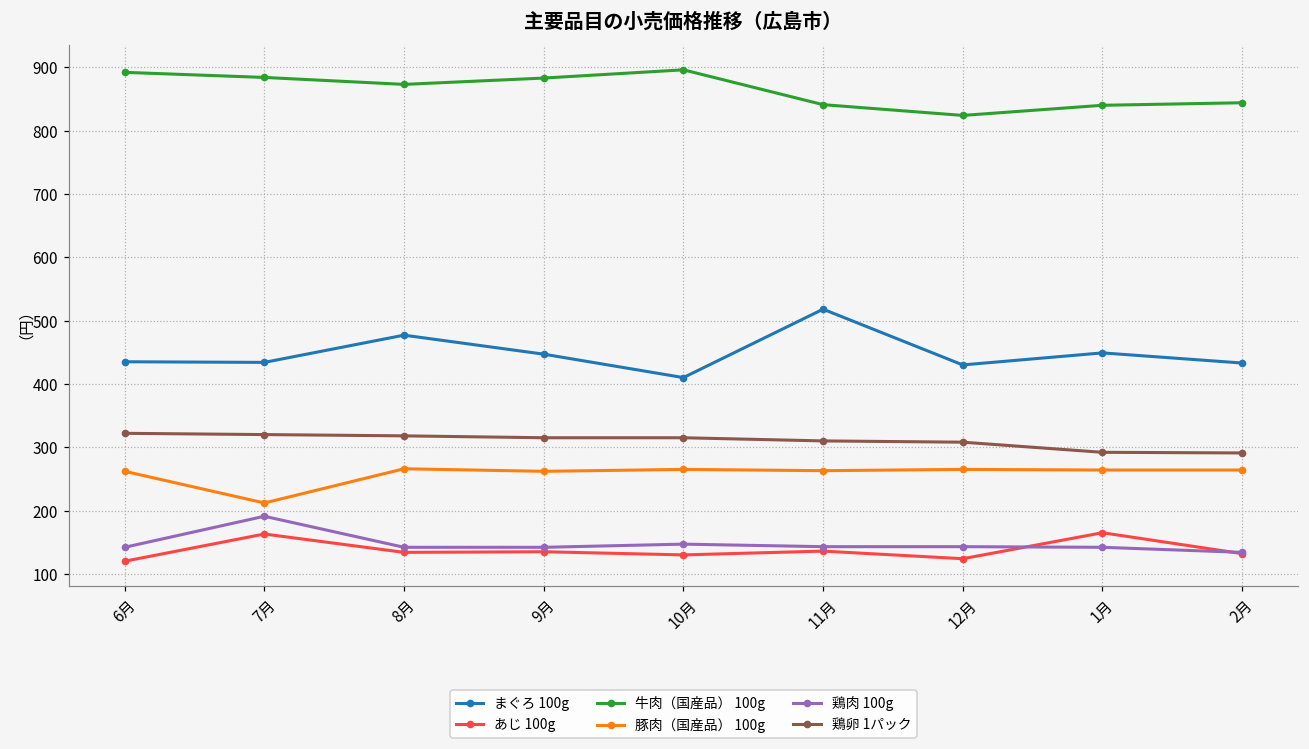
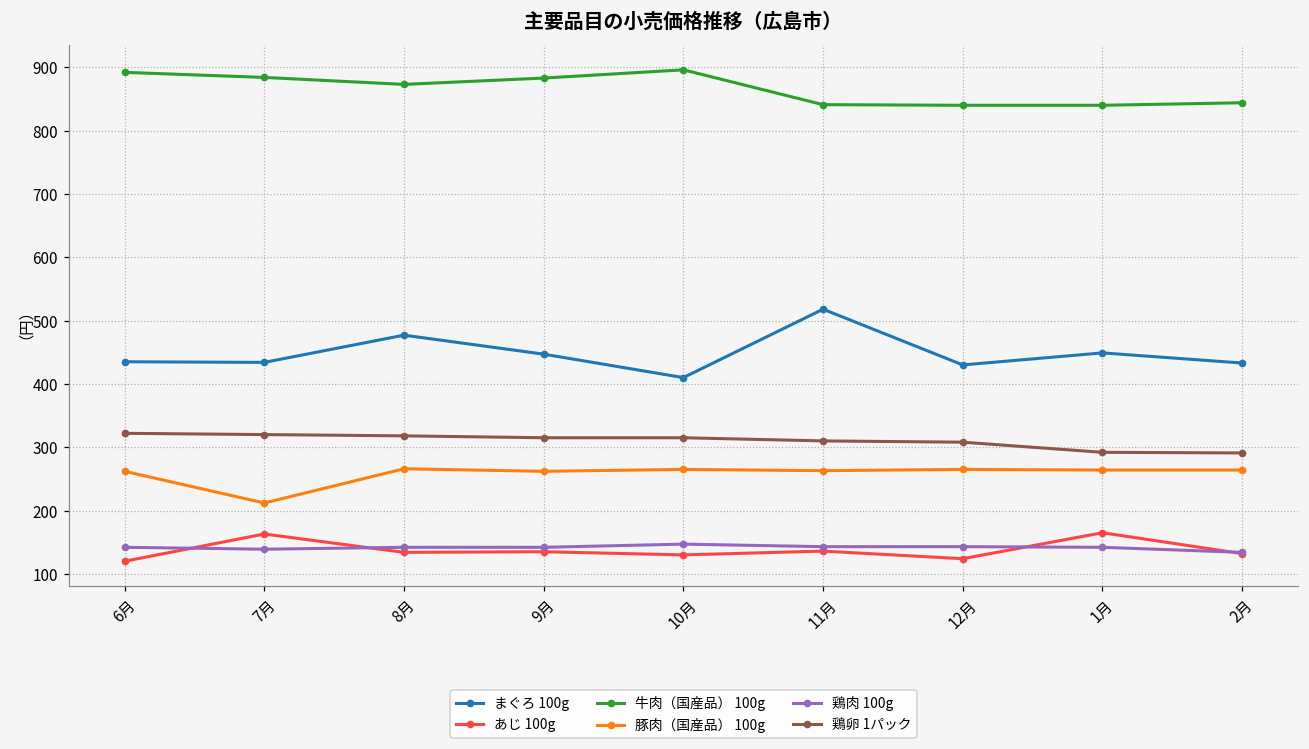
  {
    "まぐろ 100g": {
      "6月": 440,
      "7月": 430,
      "8月": 480,
      "9月": 450,
      "10月": 410,
      "11月": 520,
      "12月": 430,
      "1月": 450,
      "2月": 430
    },
    "あじ 100g": {
      "6月": 120,
      "7月": 160,
      "8月": 130,
      "9月": 140,
      "10月": 130,
      "11月": 140,
      "12月": 120,
      "1月": 170
    },
    "牛肉（国産品） 100g": {
      "6月": 890,
      "7月": 880,
      "8月": 870,
      "9月": 880,
      "10月": 900,
      "11月": 840,
-     "12月": 820,
+     "12月": 840,
      "1月": 840,
      "2月": 840
    },
    "豚肉（国産品） 100g": {
      "6月": 260,
      "7月": 210,
      "8月": 270,
      "9月": 260,
      "10月": 270,
      "11月": 260,
      "12月": 270,
      "1月": 260,
      "2月": 260
    },
    "鶏肉 100g": {
      "6月": 140,
-     "7月": 190,
+     "7月": 140,
      "8月": 140,
      "9月": 140,
      "10月": 150,
      "11月": 140,
      "12月": 140,
      "1月": 140
    },
    "鶏卵 1パック": {
      "6月": 320,
      "7月": 320,
      "8月": 320,
      "9月": 320,
      "10月": 320,
      "11月": 310,
      "12月": 310,
      "1月": 290,
      "2月": 290
    }
  }
